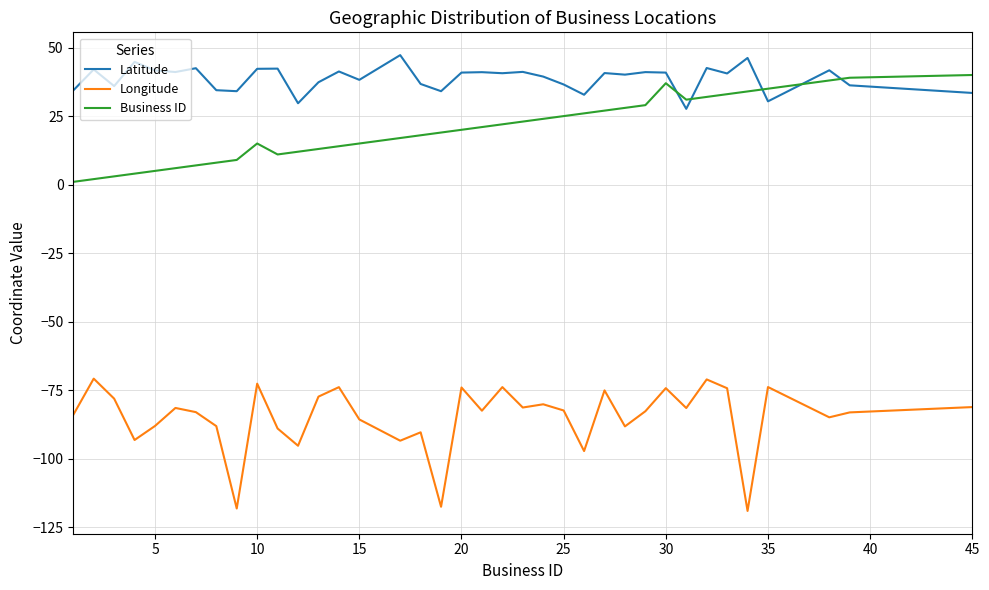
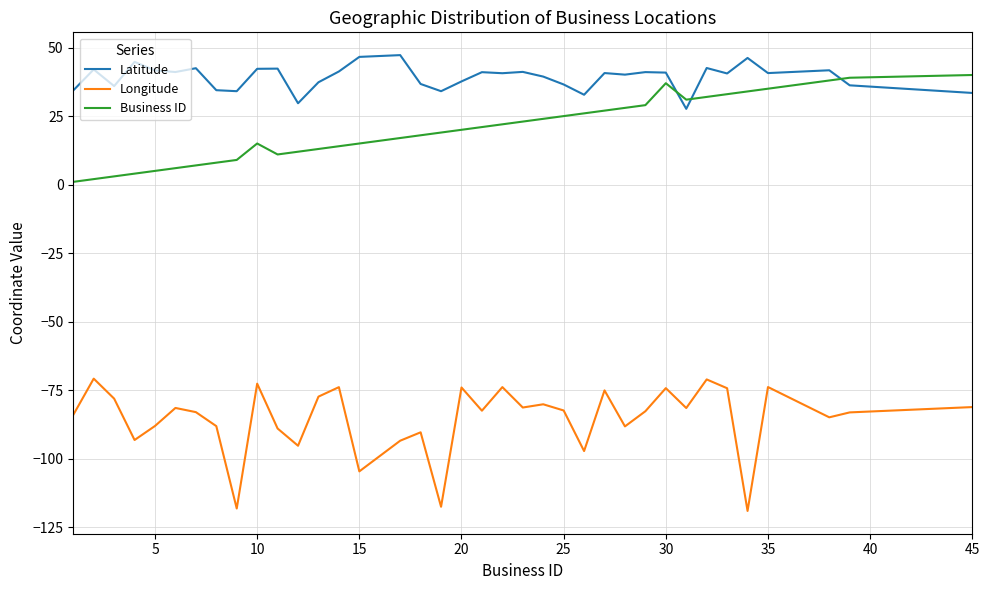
  {
    "Latitude": {
      "10": 42,
-     "15": 38,
-     "20": 41,
+     "15": 47,
+     "20": 38,
      "25": 37,
      "30": 41,
-     "35": 30,
+     "35": 41,
      "45": 33
    },
    "Longitude": {
      "5": -88,
      "10": -73,
-     "15": -86,
+     "15": -105,
      "20": -74,
      "25": -82,
      "30": -74,
      "35": -74,
      "45": -81
    },
    "Business ID": {
      "5": 5,
      "10": 15,
      "15": 15,
      "20": 20,
      "25": 25,
      "30": 37,
      "35": 35,
      "45": 40
    }
  }
